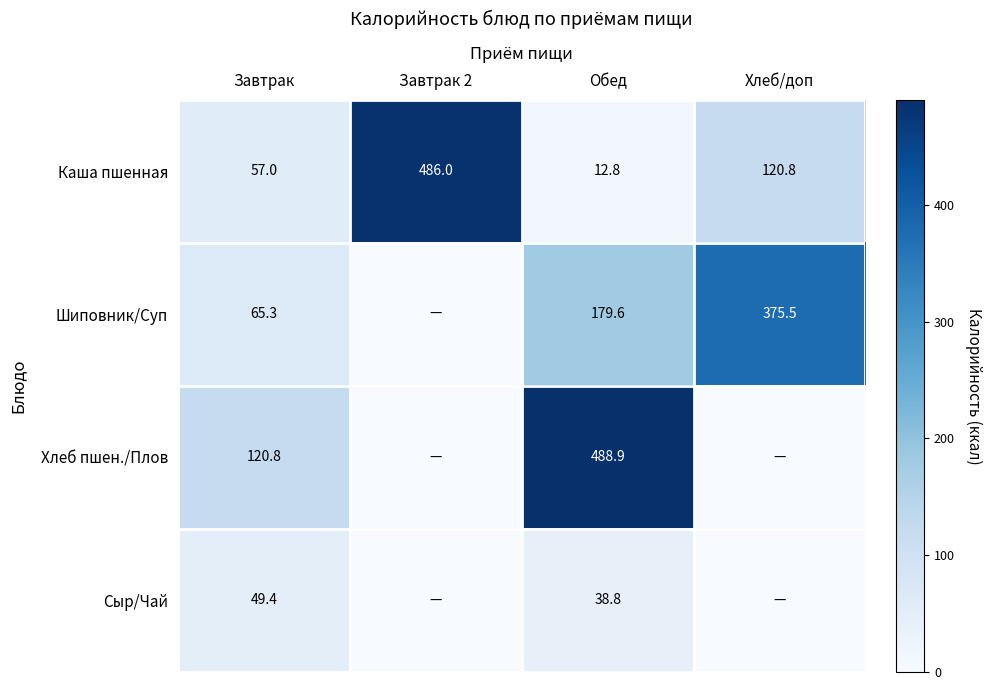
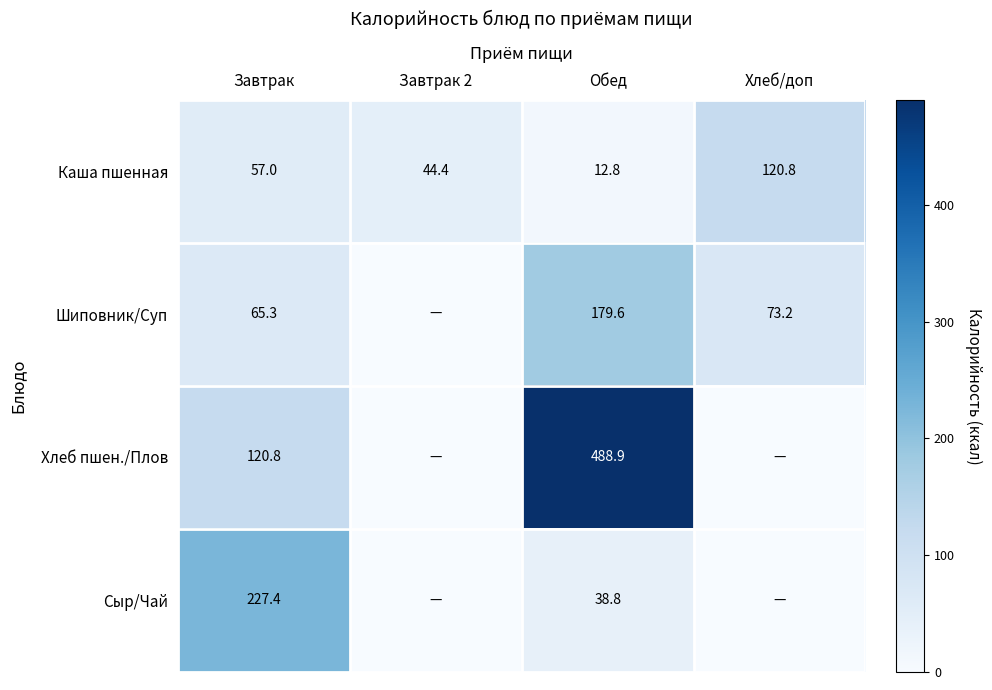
  {
    "Каша пшенная": {
      "Завтрак": 57.0,
-     "Завтрак 2": 486.0,
+     "Завтрак 2": 44.4,
      "Обед": 12.8,
      "Хлеб/доп": 120.8
    },
    "Шиповник/Суп": {
      "Завтрак": 65.3,
      "Обед": 179.6,
-     "Хлеб/доп": 375.5
+     "Хлеб/доп": 73.2
    },
    "Хлеб пшен./Плов": {
      "Завтрак": 120.8,
      "Обед": 488.9
    },
    "Сыр/Чай": {
-     "Завтрак": 49.4,
+     "Завтрак": 227.4,
      "Обед": 38.8
    }
  }
